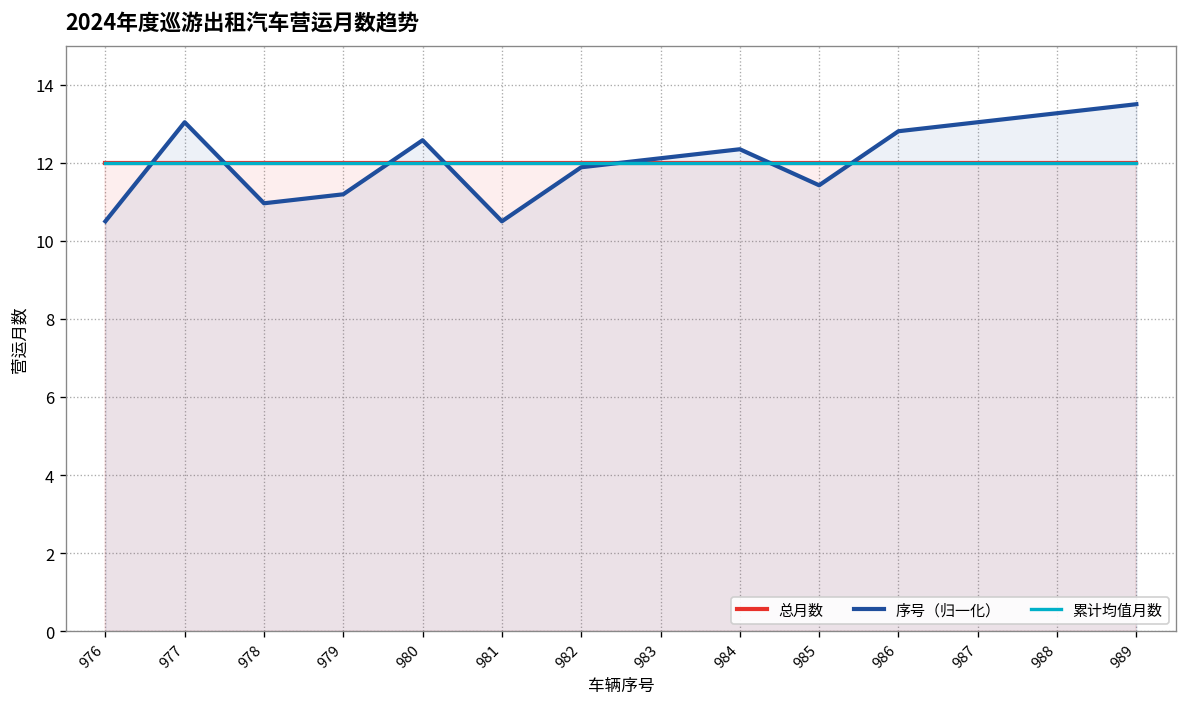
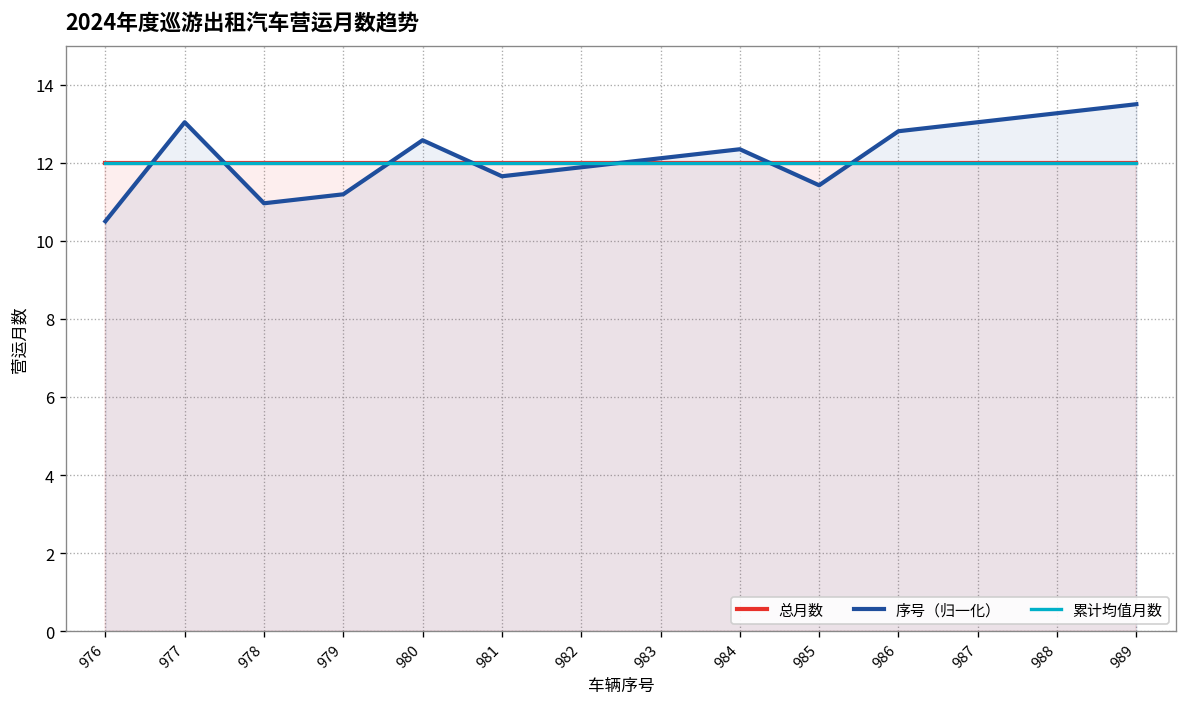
  {
    "累计均值月数": {
      "976": 12.0,
      "977": 12.0,
      "978": 12.0,
      "979": 12.0,
      "980": 12.0,
      "981": 12.0,
      "982": 12.0,
      "983": 12.0,
      "984": 12.0,
      "985": 12.0,
      "986": 12.0,
      "987": 12.0,
      "988": 12.0,
      "989": 12.0
    },
    "序号（归一化）": {
      "976": 10.5,
      "977": 13.0,
      "978": 11.0,
      "979": 11.2,
      "980": 12.6,
-     "981": 10.5,
+     "981": 11.7,
      "982": 11.9,
      "983": 12.1,
      "984": 12.3,
      "985": 11.4,
      "986": 12.8,
      "987": 13.0,
      "988": 13.3,
      "989": 13.5
    }
  }
